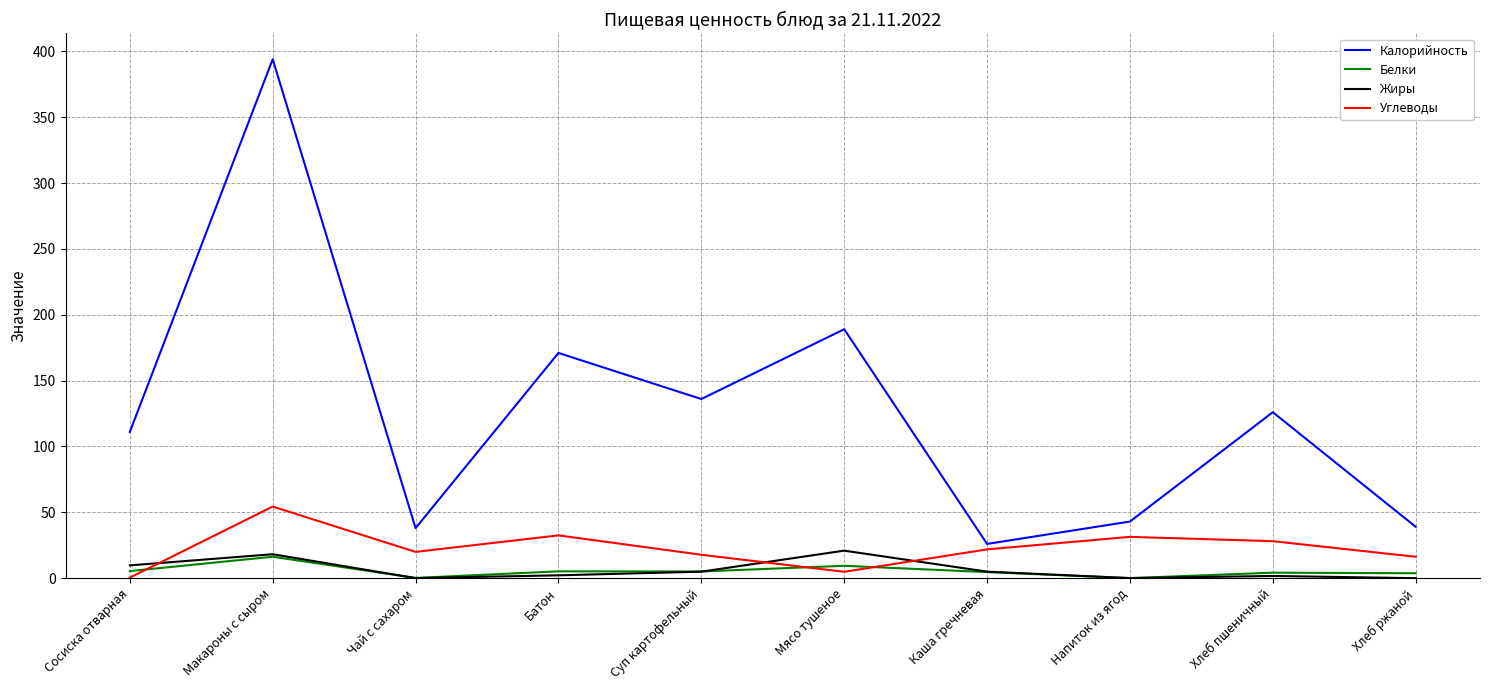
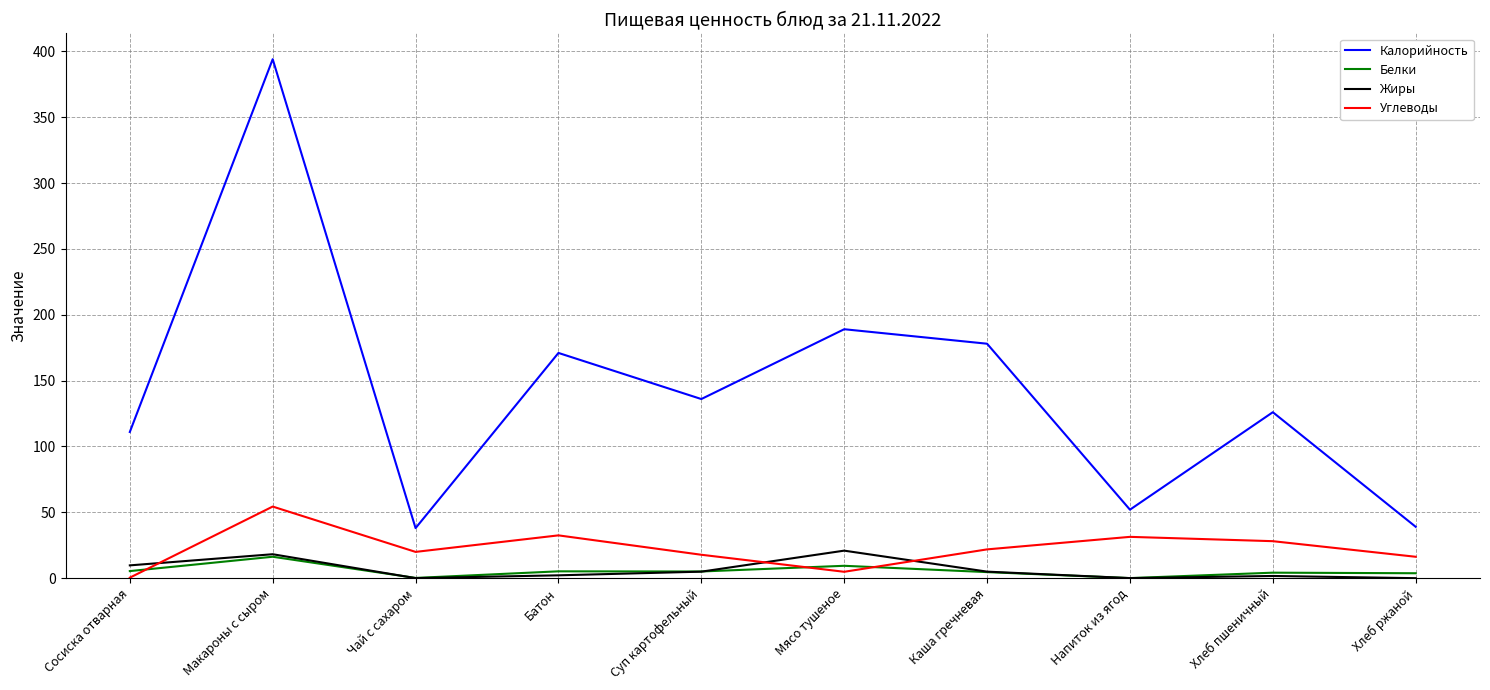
  {
    "Калорийность": {
      "Сосиска отварная": 111,
      "Макароны с сыром": 394,
      "Чай с сахаром": 38,
      "Батон": 171,
      "Суп картофельный": 136,
      "Мясо тушеное": 189,
-     "Каша гречневая": 26,
-     "Напиток из ягод": 43,
+     "Каша гречневая": 178,
+     "Напиток из ягод": 52,
      "Хлеб пшеничный": 126,
      "Хлеб ржаной": 39
    },
    "Белки": {
      "Сосиска отварная": 5,
      "Батон": 5,
      "Мясо тушеное": 9,
      "Хлеб пшеничный": 4,
      "Хлеб ржаной": 4
    },
    "Жиры": {
      "Сосиска отварная": 10,
      "Батон": 2,
      "Мясо тушеное": 21,
      "Хлеб пшеничный": 2,
      "Хлеб ржаной": 0
    },
    "Углеводы": {
      "Сосиска отварная": 0,
      "Макароны с сыром": 54,
      "Чай с сахаром": 20,
      "Батон": 33,
      "Суп картофельный": 18,
      "Мясо тушеное": 5,
      "Каша гречневая": 22,
      "Напиток из ягод": 31,
      "Хлеб пшеничный": 28,
      "Хлеб ржаной": 16
    }
  }
